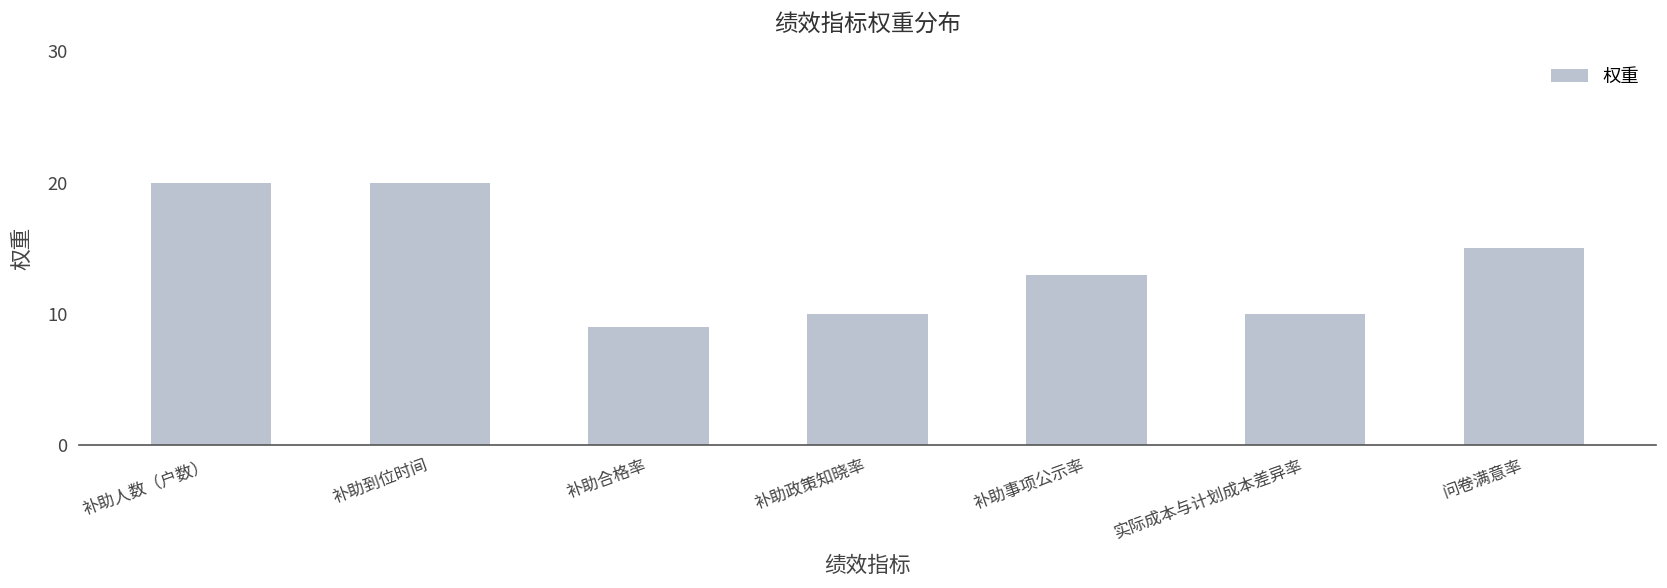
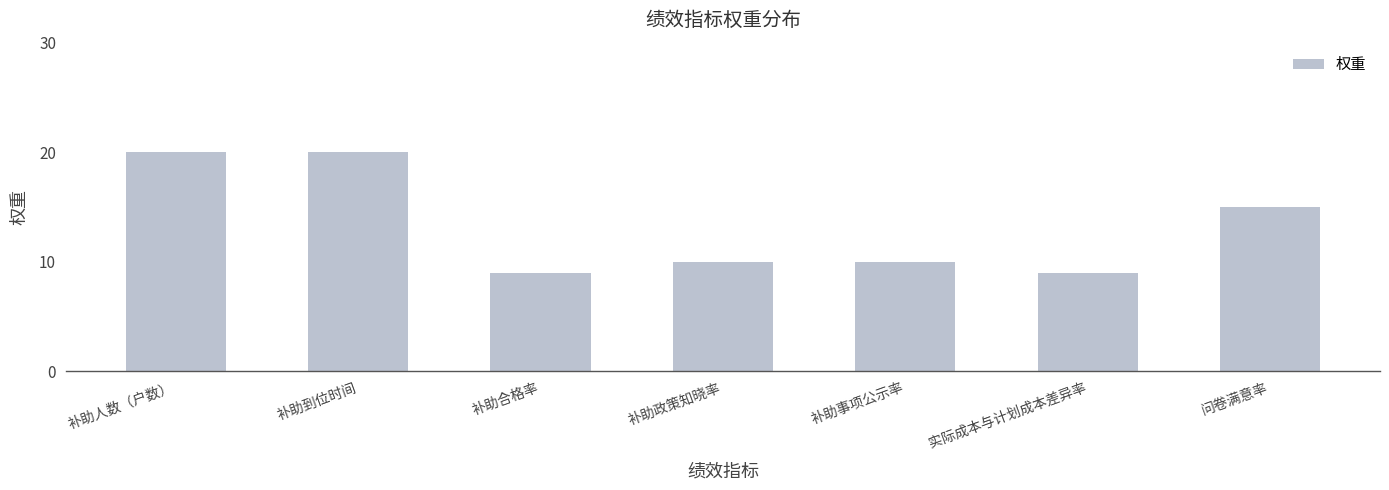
  {
    "补助人数（户数）": 20,
    "补助到位时间": 20,
    "补助合格率": 9,
    "补助政策知晓率": 10,
-   "补助事项公示率": 13,
-   "实际成本与计划成本差异率": 10,
+   "补助事项公示率": 10,
+   "实际成本与计划成本差异率": 9,
    "问卷满意率": 15
  }
